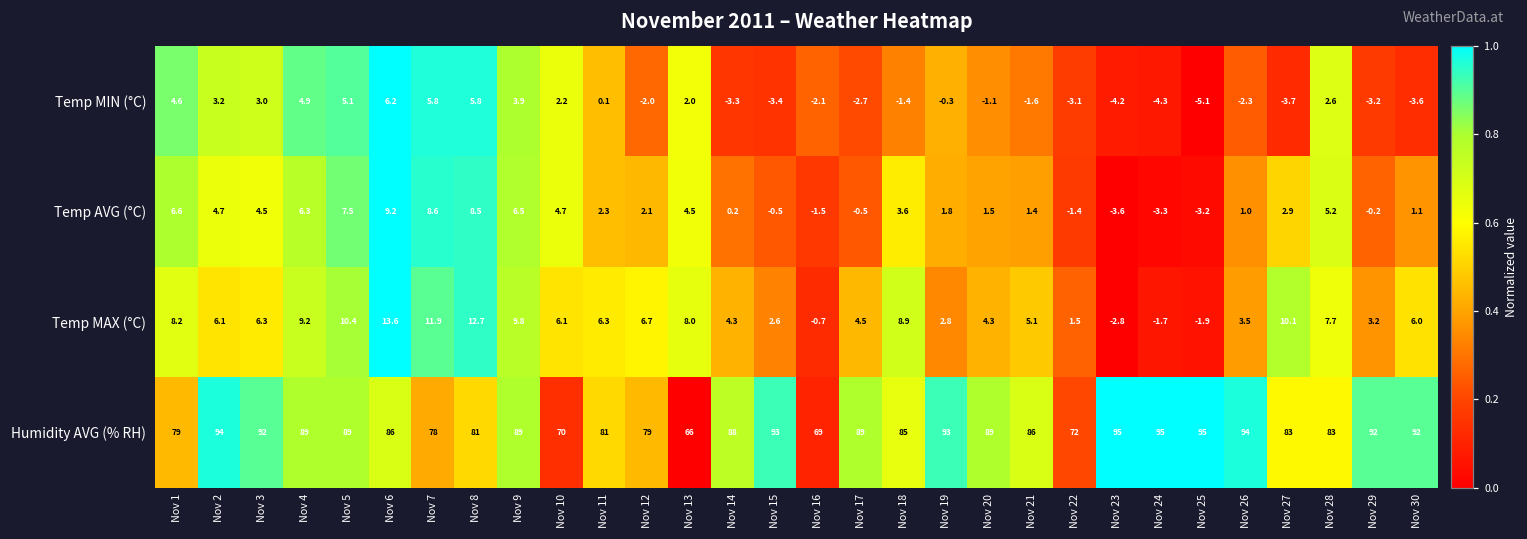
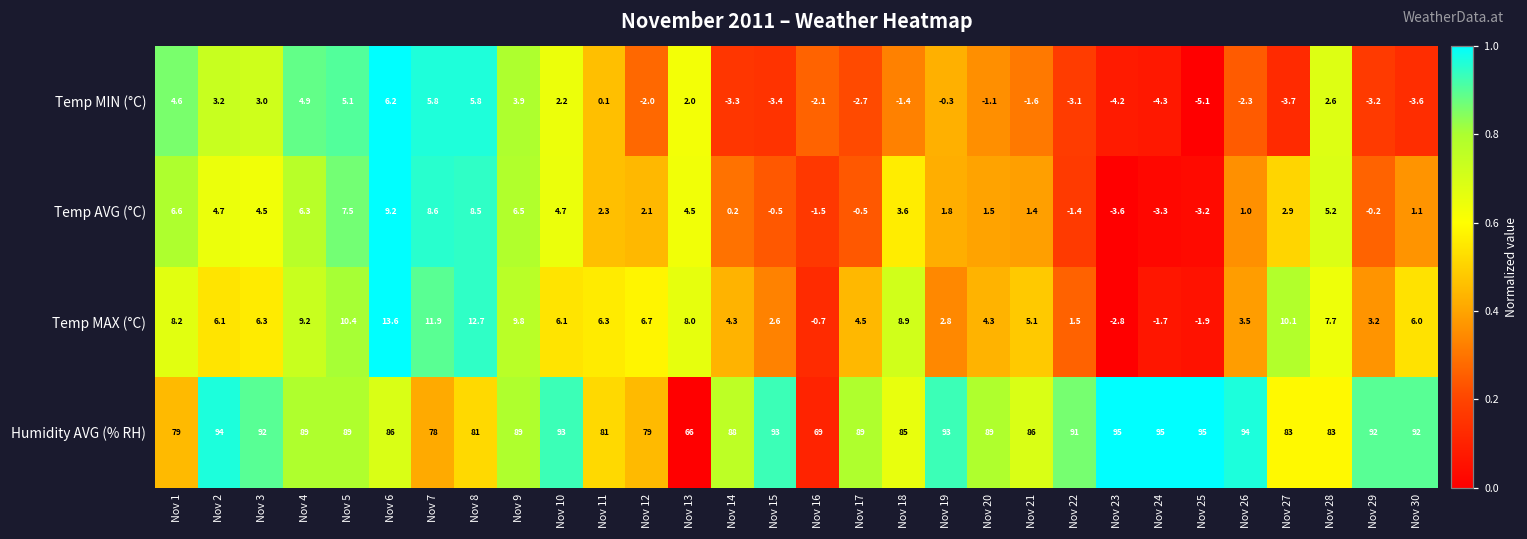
  {
    "Temp MIN (°C)": {
      "Nov 1": 4.6,
      "Nov 2": 3.2,
      "Nov 3": 3.0,
      "Nov 4": 4.9,
      "Nov 5": 5.1,
      "Nov 6": 6.2,
      "Nov 7": 5.8,
      "Nov 8": 5.8,
      "Nov 9": 3.9,
      "Nov 10": 2.2,
      "Nov 11": 0.1,
      "Nov 12": -2.0,
      "Nov 13": 2.0,
      "Nov 14": -3.3,
      "Nov 15": -3.4,
      "Nov 16": -2.1,
      "Nov 17": -2.7,
      "Nov 18": -1.4,
      "Nov 19": -0.3,
      "Nov 20": -1.1,
      "Nov 21": -1.6,
      "Nov 22": -3.1,
      "Nov 23": -4.2,
      "Nov 24": -4.3,
      "Nov 25": -5.1,
      "Nov 26": -2.3,
      "Nov 27": -3.7,
      "Nov 28": 2.6,
      "Nov 29": -3.2,
      "Nov 30": -3.6
    },
    "Temp AVG (°C)": {
      "Nov 1": 6.6,
      "Nov 2": 4.7,
      "Nov 3": 4.5,
      "Nov 4": 6.3,
      "Nov 5": 7.5,
      "Nov 6": 9.2,
      "Nov 7": 8.6,
      "Nov 8": 8.5,
      "Nov 9": 6.5,
      "Nov 10": 4.7,
      "Nov 11": 2.3,
      "Nov 12": 2.1,
      "Nov 13": 4.5,
      "Nov 14": 0.2,
      "Nov 15": -0.5,
      "Nov 16": -1.5,
      "Nov 17": -0.5,
      "Nov 18": 3.6,
      "Nov 19": 1.8,
      "Nov 20": 1.5,
      "Nov 21": 1.4,
      "Nov 22": -1.4,
      "Nov 23": -3.6,
      "Nov 24": -3.3,
      "Nov 25": -3.2,
      "Nov 26": 1.0,
      "Nov 27": 2.9,
      "Nov 28": 5.2,
      "Nov 29": -0.2,
      "Nov 30": 1.1
    },
    "Temp MAX (°C)": {
      "Nov 1": 8.2,
      "Nov 2": 6.1,
      "Nov 3": 6.3,
      "Nov 4": 9.2,
      "Nov 5": 10.4,
      "Nov 6": 13.6,
      "Nov 7": 11.9,
      "Nov 8": 12.7,
      "Nov 9": 9.8,
      "Nov 10": 6.1,
      "Nov 11": 6.3,
      "Nov 12": 6.7,
      "Nov 13": 8.0,
      "Nov 14": 4.3,
      "Nov 15": 2.6,
      "Nov 16": -0.7,
      "Nov 17": 4.5,
      "Nov 18": 8.9,
      "Nov 19": 2.8,
      "Nov 20": 4.3,
      "Nov 21": 5.1,
      "Nov 22": 1.5,
      "Nov 23": -2.8,
      "Nov 24": -1.7,
      "Nov 25": -1.9,
      "Nov 26": 3.5,
      "Nov 27": 10.1,
      "Nov 28": 7.7,
      "Nov 29": 3.2,
      "Nov 30": 6.0
    },
    "Humidity AVG (% RH)": {
      "Nov 1": 79,
      "Nov 2": 94,
      "Nov 3": 92,
      "Nov 4": 89,
      "Nov 5": 89,
      "Nov 6": 86,
      "Nov 7": 78,
      "Nov 8": 81,
      "Nov 9": 89,
-     "Nov 10": 70,
+     "Nov 10": 93,
      "Nov 11": 81,
      "Nov 12": 79,
      "Nov 13": 66,
      "Nov 14": 88,
      "Nov 15": 93,
      "Nov 16": 69,
      "Nov 17": 89,
      "Nov 18": 85,
      "Nov 19": 93,
      "Nov 20": 89,
      "Nov 21": 86,
-     "Nov 22": 72,
+     "Nov 22": 91,
      "Nov 23": 95,
      "Nov 24": 95,
      "Nov 25": 95,
      "Nov 26": 94,
      "Nov 27": 83,
      "Nov 28": 83,
      "Nov 29": 92,
      "Nov 30": 92
    }
  }
